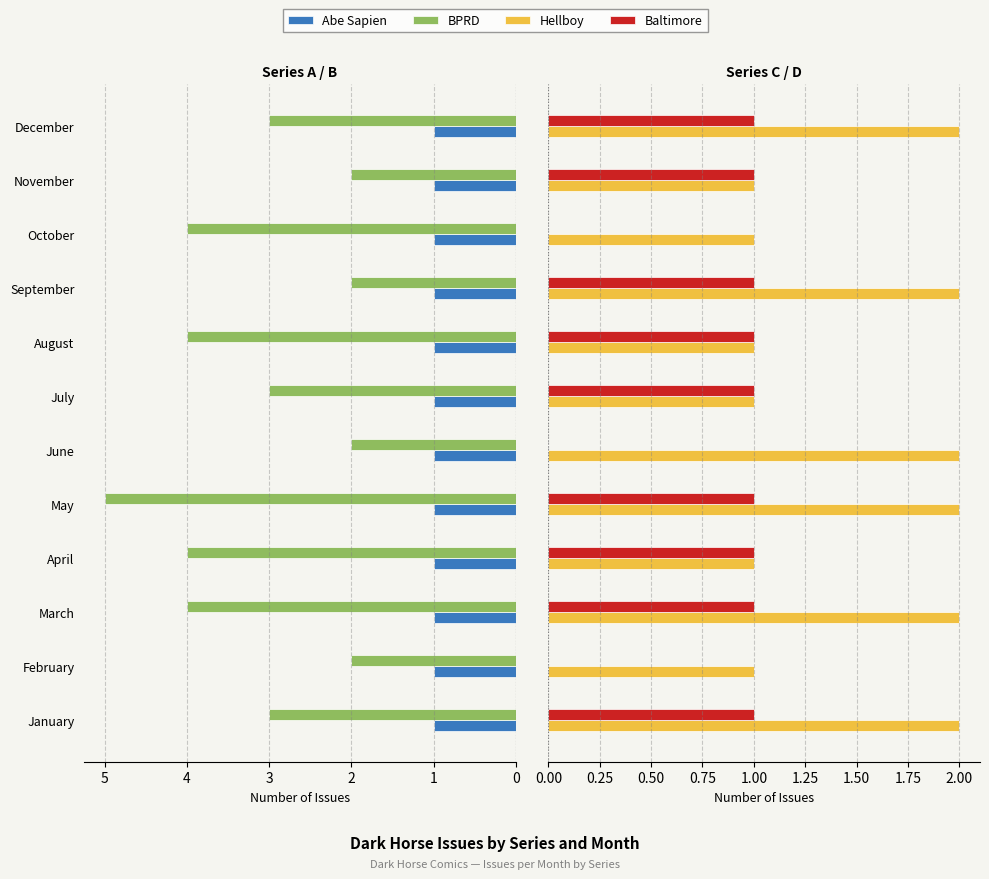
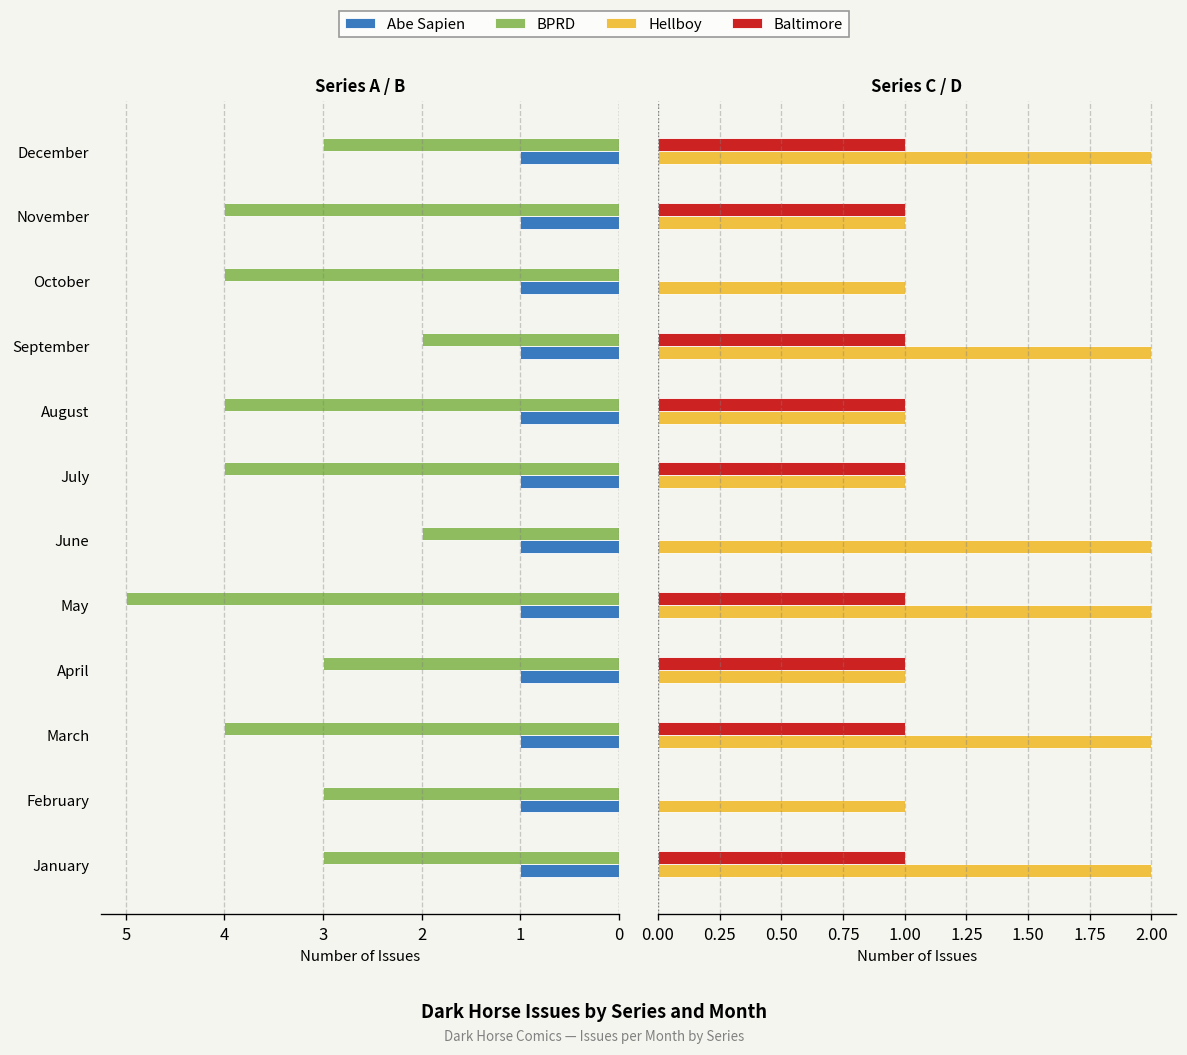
  {
    "Series A / B": {
      "Abe Sapien": {
        "December": 1,
        "November": 1,
        "October": 1,
        "September": 1,
        "August": 1,
        "July": 1,
        "June": 1,
        "May": 1,
        "April": 1,
        "March": 1,
        "February": 1,
        "January": 1
      },
      "BPRD": {
        "December": 3,
-       "November": 2,
+       "November": 4,
        "October": 4,
        "September": 2,
        "August": 4,
-       "July": 3,
+       "July": 4,
        "June": 2,
        "May": 5,
-       "April": 4,
+       "April": 3,
        "March": 4,
-       "February": 2,
+       "February": 3,
        "January": 3
      }
    }
  }
